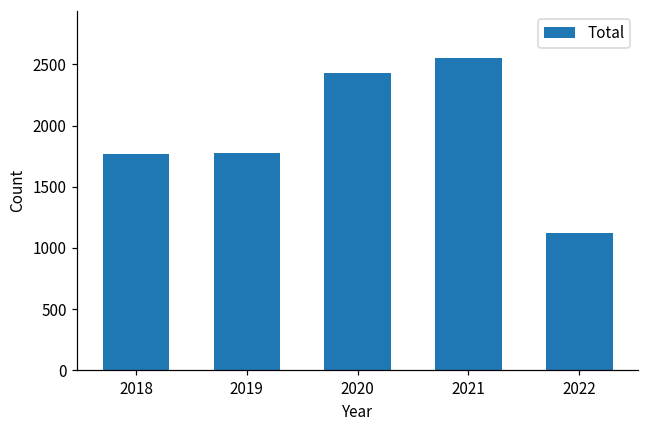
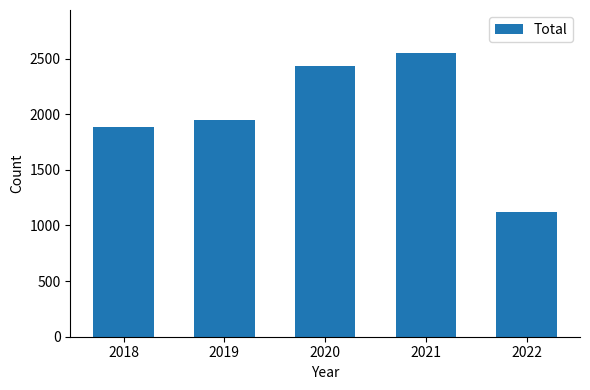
  {
-   "2018": 1770,
-   "2019": 1780,
+   "2018": 1890,
+   "2019": 1950,
    "2020": 2430,
    "2021": 2550,
    "2022": 1120
  }
